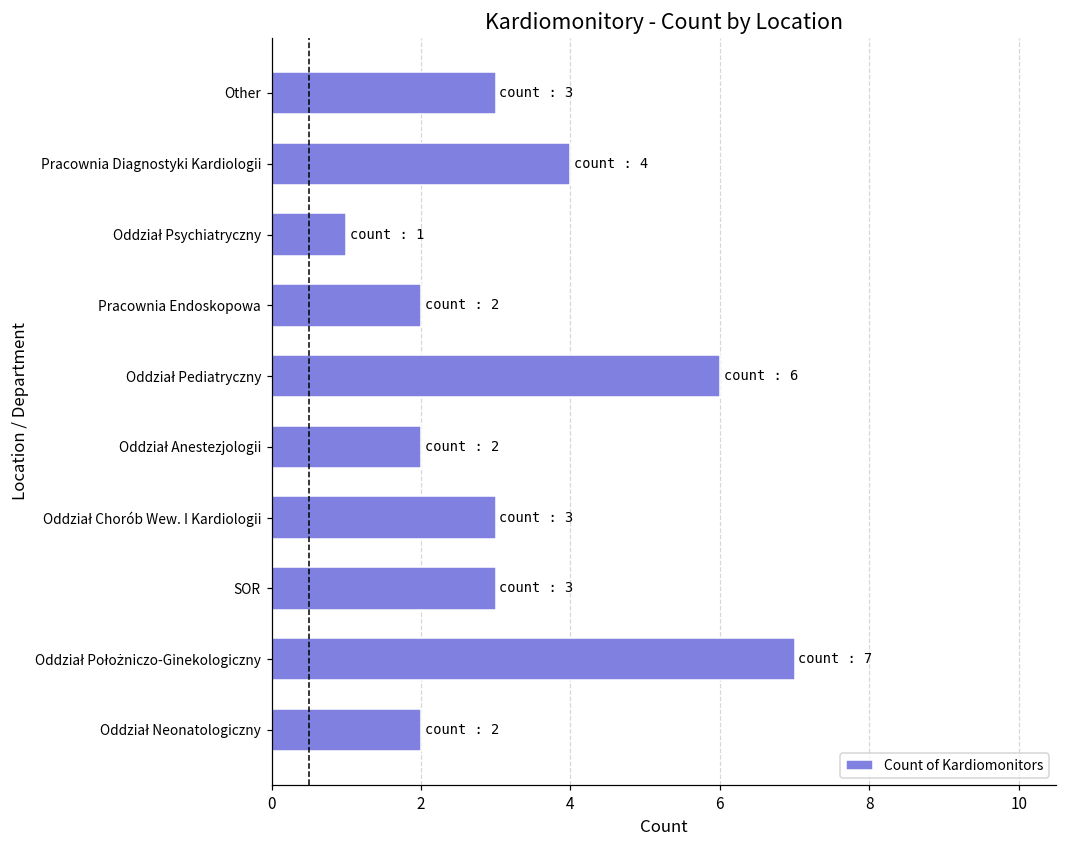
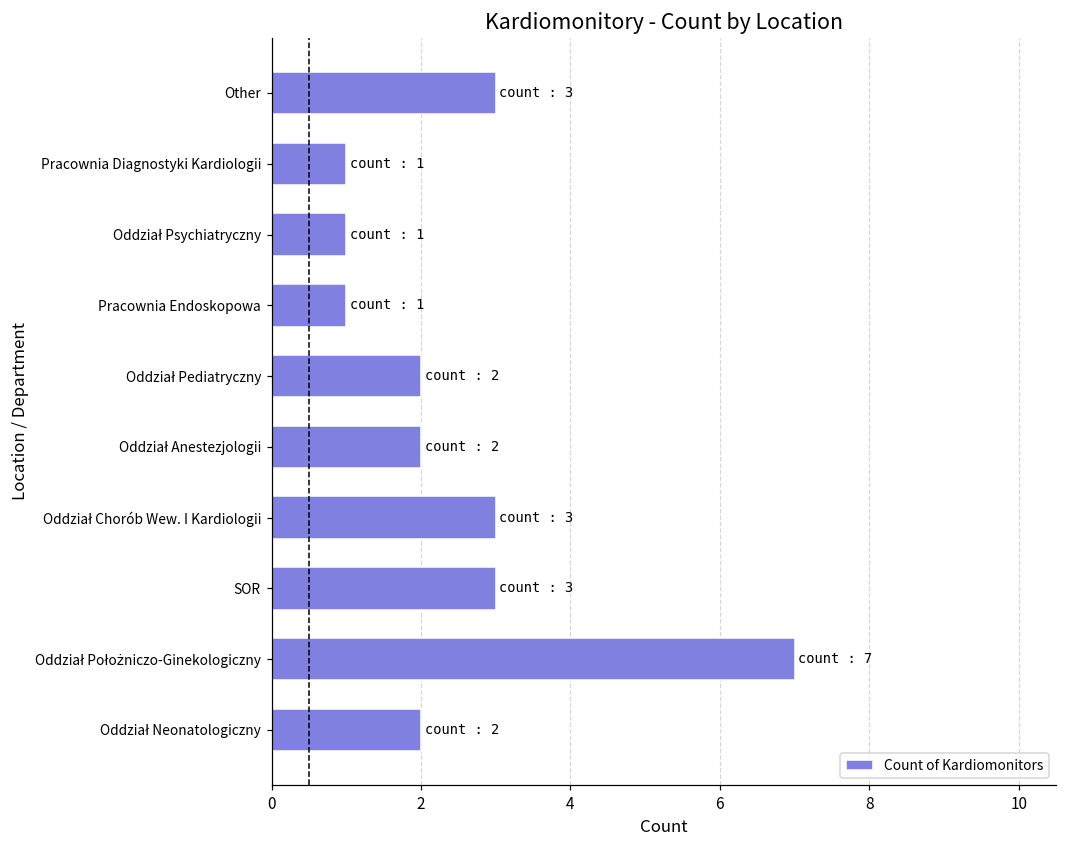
  {
    "Other": 3,
-   "Pracownia Diagnostyki Kardiologii": 4,
+   "Pracownia Diagnostyki Kardiologii": 1,
    "Oddział Psychiatryczny": 1,
-   "Pracownia Endoskopowa": 2,
-   "Oddział Pediatryczny": 6,
+   "Pracownia Endoskopowa": 1,
+   "Oddział Pediatryczny": 2,
    "Oddział Anestezjologii": 2,
    "Oddział Chorób Wew. I Kardiologii": 3,
    "SOR": 3,
    "Oddział Położniczo-Ginekologiczny": 7,
    "Oddział Neonatologiczny": 2
  }
